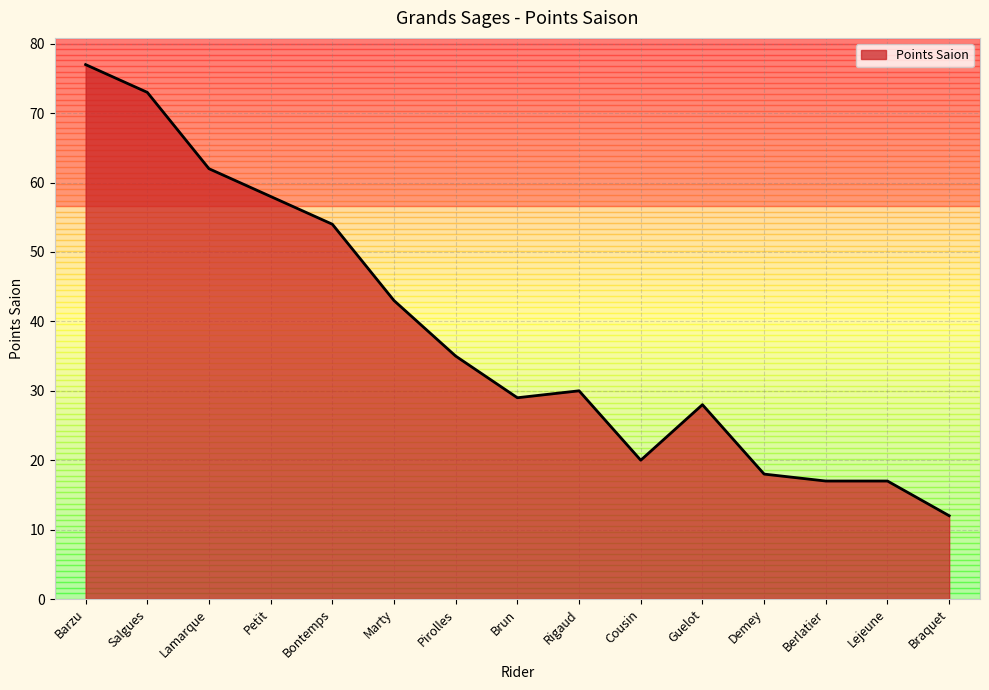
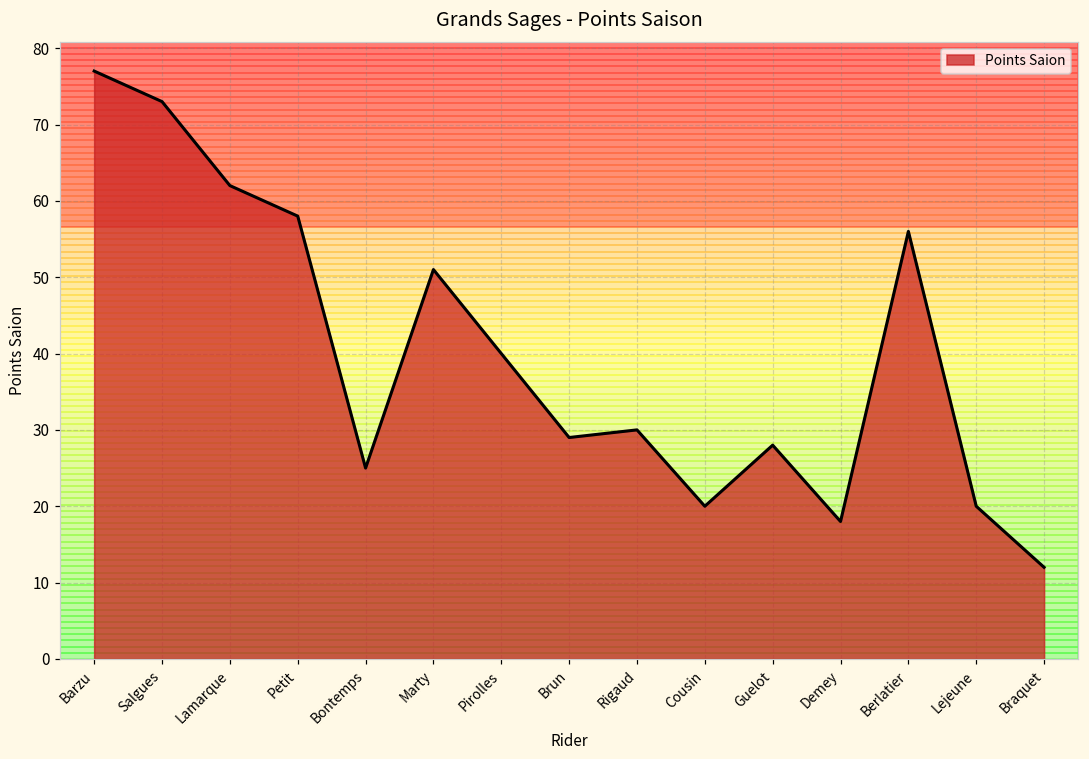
  {
    "Barzu": 77,
    "Salgues": 73,
    "Lamarque": 62,
    "Petit": 58,
-   "Bontemps": 54,
-   "Marty": 43,
-   "Pirolles": 35,
+   "Bontemps": 25,
+   "Marty": 51,
+   "Pirolles": 40,
    "Brun": 29,
    "Rigaud": 30,
    "Cousin": 20,
    "Guelot": 28,
    "Demey": 18,
-   "Berlatier": 17,
-   "Lejeune": 17,
+   "Berlatier": 56,
+   "Lejeune": 20,
    "Braquet": 12
  }
